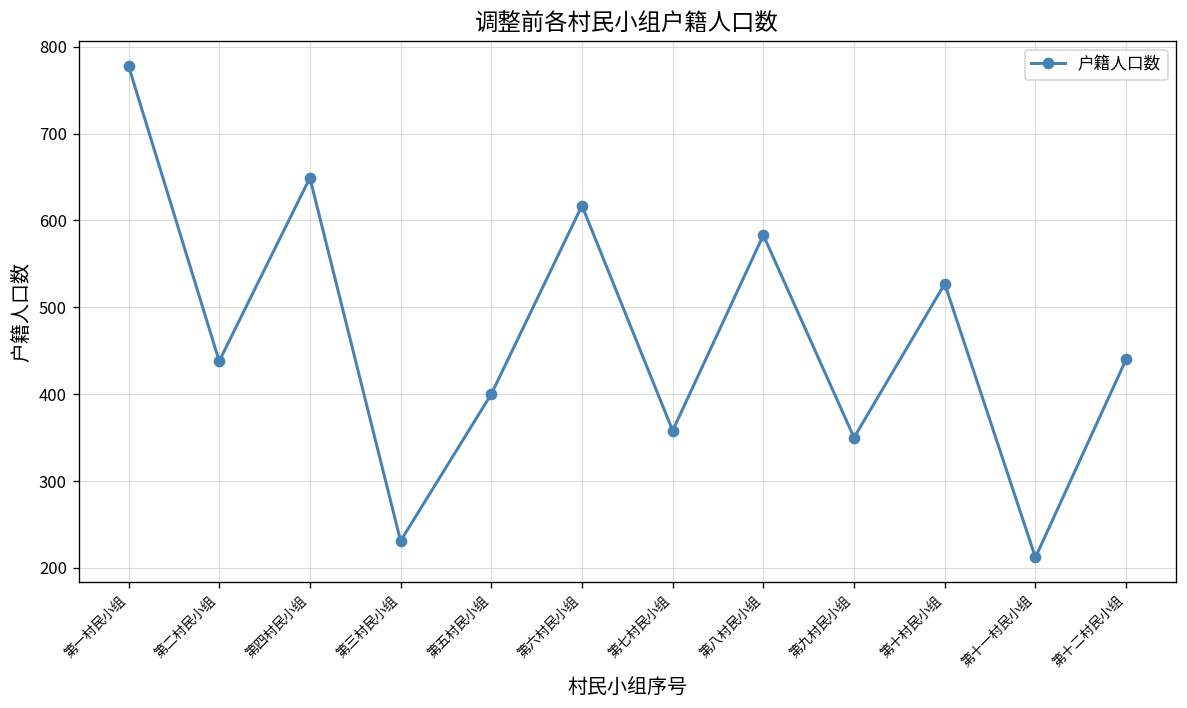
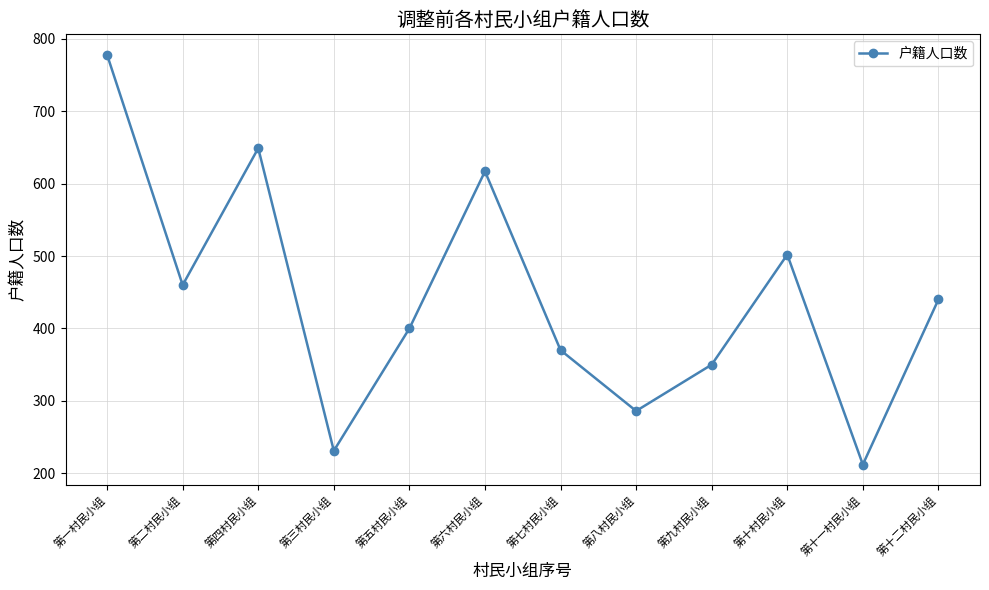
  {
    "第一村民小组": 780,
-   "第二村民小组": 440,
+   "第二村民小组": 460,
    "第四村民小组": 650,
    "第三村民小组": 230,
    "第五村民小组": 400,
    "第六村民小组": 620,
-   "第七村民小组": 360,
-   "第八村民小组": 580,
+   "第七村民小组": 370,
+   "第八村民小组": 290,
    "第九村民小组": 350,
-   "第十村民小组": 530,
+   "第十村民小组": 500,
    "第十一村民小组": 210,
    "第十二村民小组": 440
  }
